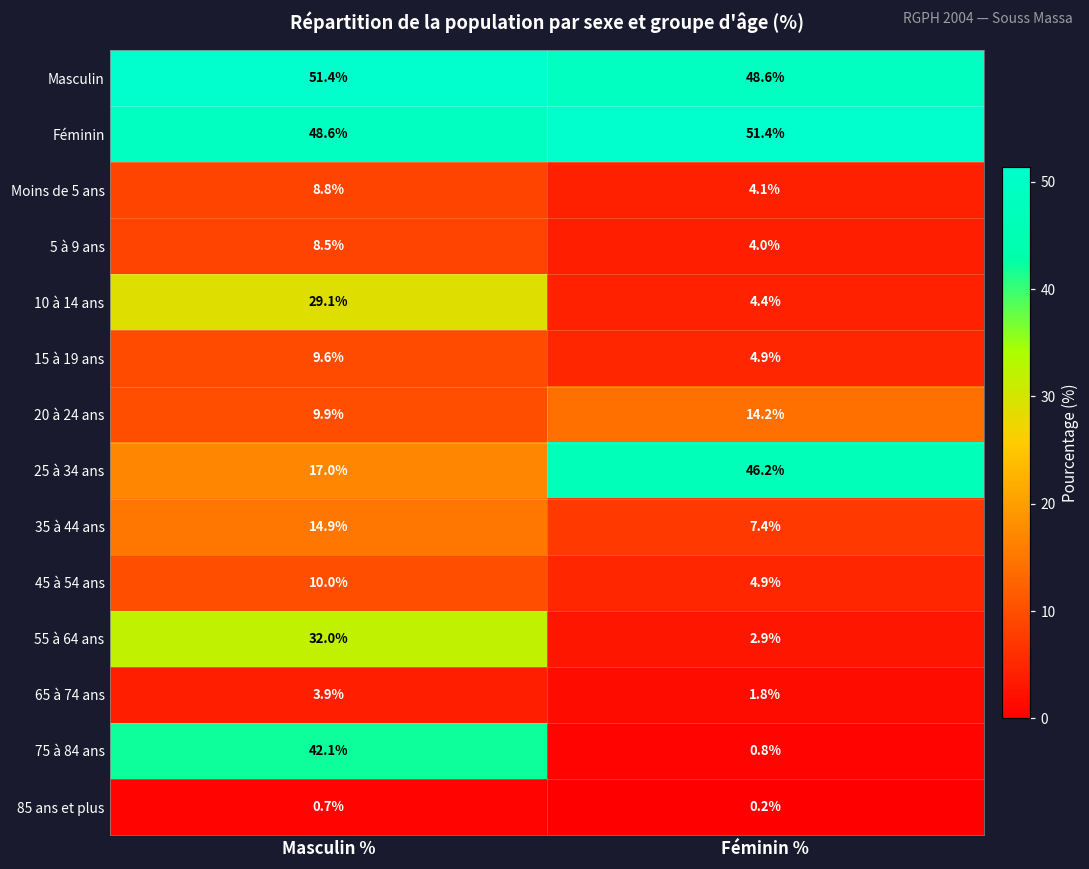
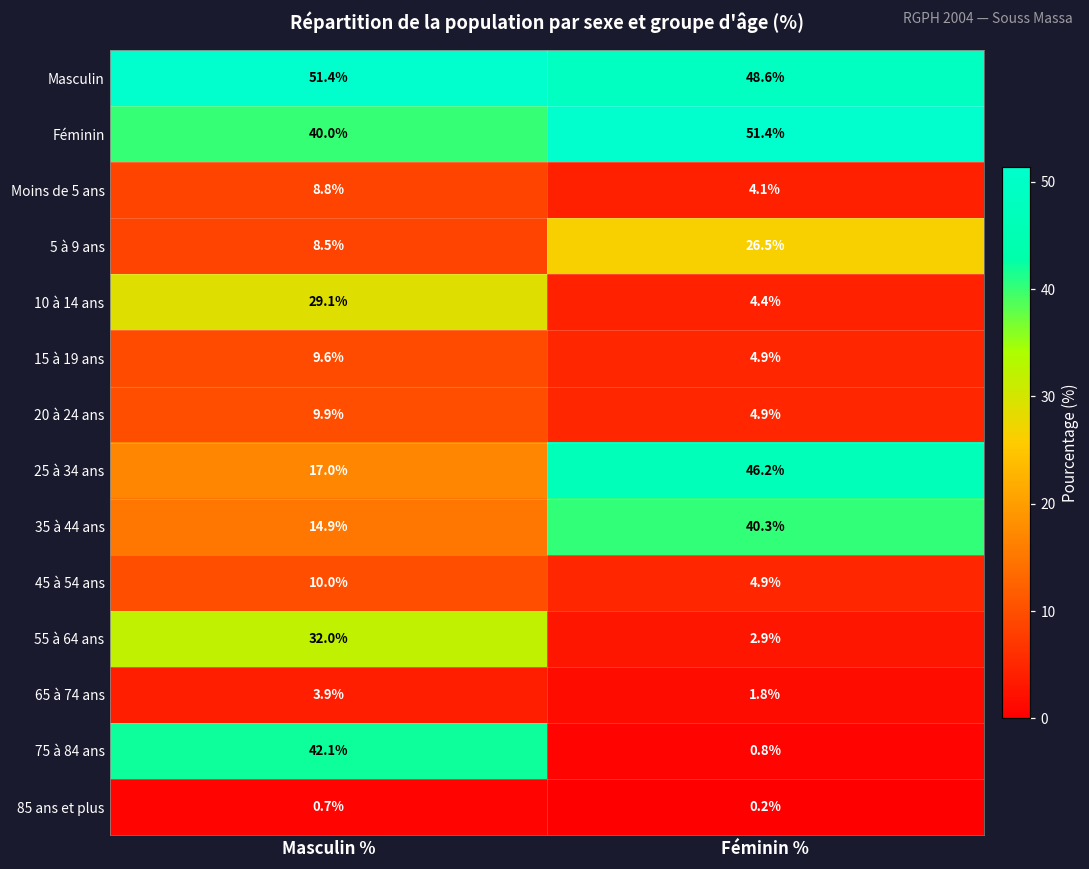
  {
    "Masculin": {
      "Masculin %": "51.4%",
      "Féminin %": "48.6%"
    },
    "Féminin": {
-     "Masculin %": "48.6%",
+     "Masculin %": "40.0%",
      "Féminin %": "51.4%"
    },
    "Moins de 5 ans": {
      "Masculin %": "8.8%",
      "Féminin %": "4.1%"
    },
    "5 à 9 ans": {
      "Masculin %": "8.5%",
-     "Féminin %": "4.0%"
+     "Féminin %": "26.5%"
    },
    "10 à 14 ans": {
      "Masculin %": "29.1%",
      "Féminin %": "4.4%"
    },
    "15 à 19 ans": {
      "Masculin %": "9.6%",
      "Féminin %": "4.9%"
    },
    "20 à 24 ans": {
      "Masculin %": "9.9%",
-     "Féminin %": "14.2%"
+     "Féminin %": "4.9%"
    },
    "25 à 34 ans": {
      "Masculin %": "17.0%",
      "Féminin %": "46.2%"
    },
    "35 à 44 ans": {
      "Masculin %": "14.9%",
-     "Féminin %": "7.4%"
+     "Féminin %": "40.3%"
    },
    "45 à 54 ans": {
      "Masculin %": "10.0%",
      "Féminin %": "4.9%"
    },
    "55 à 64 ans": {
      "Masculin %": "32.0%",
      "Féminin %": "2.9%"
    },
    "65 à 74 ans": {
      "Masculin %": "3.9%",
      "Féminin %": "1.8%"
    },
    "75 à 84 ans": {
      "Masculin %": "42.1%",
      "Féminin %": "0.8%"
    },
    "85 ans et plus": {
      "Masculin %": "0.7%",
      "Féminin %": "0.2%"
    }
  }
